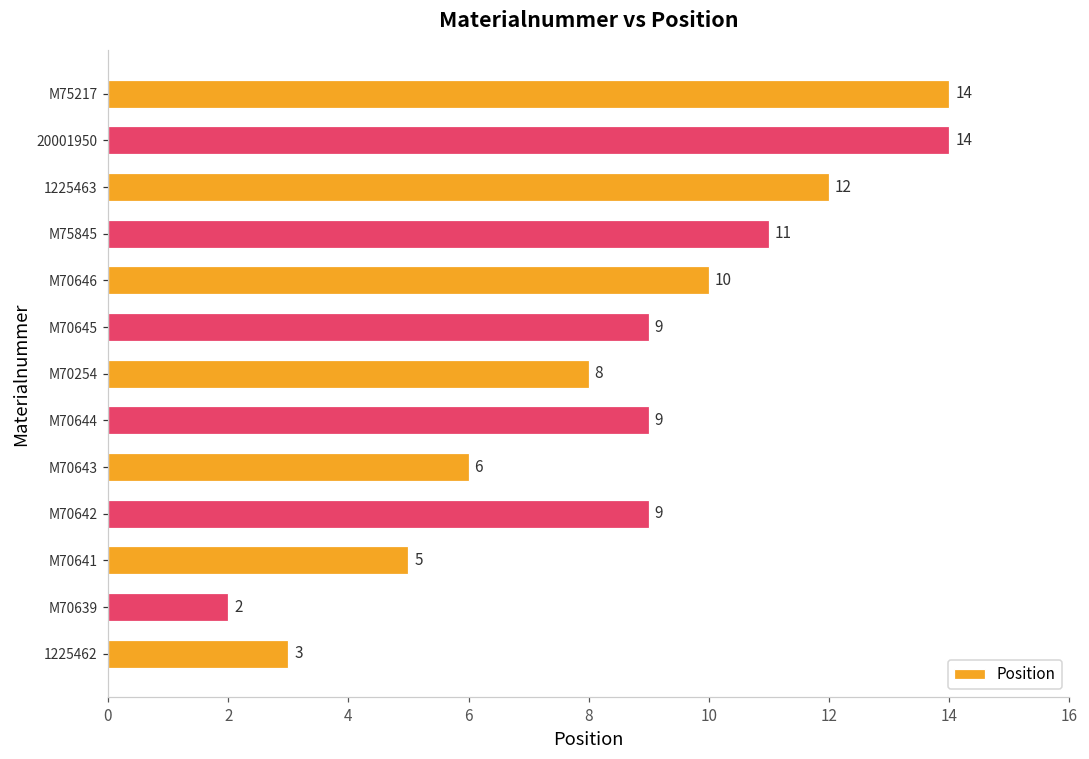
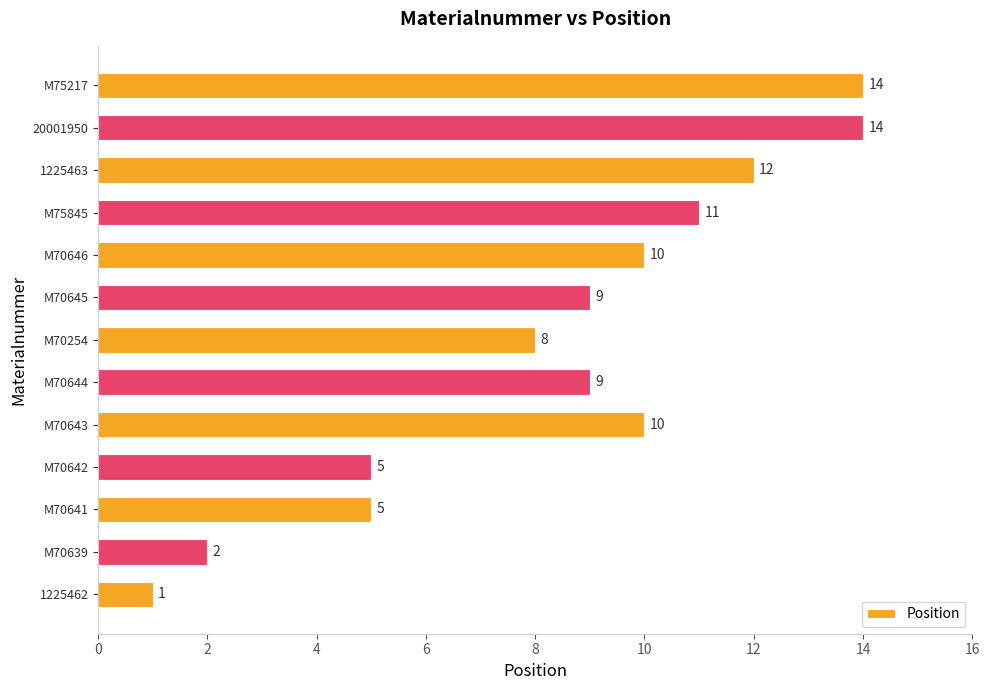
  {
    "M75217": 14,
    "20001950": 14,
    "1225463": 12,
    "M75845": 11,
    "M70646": 10,
    "M70645": 9,
    "M70254": 8,
    "M70644": 9,
-   "M70643": 6,
-   "M70642": 9,
+   "M70643": 10,
+   "M70642": 5,
    "M70641": 5,
    "M70639": 2,
-   "1225462": 3
+   "1225462": 1
  }
